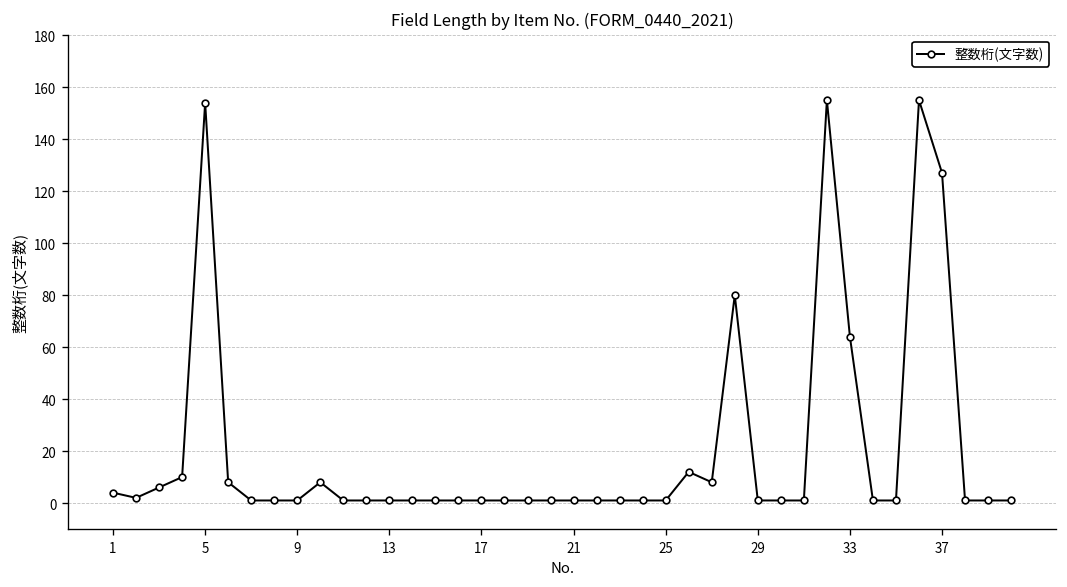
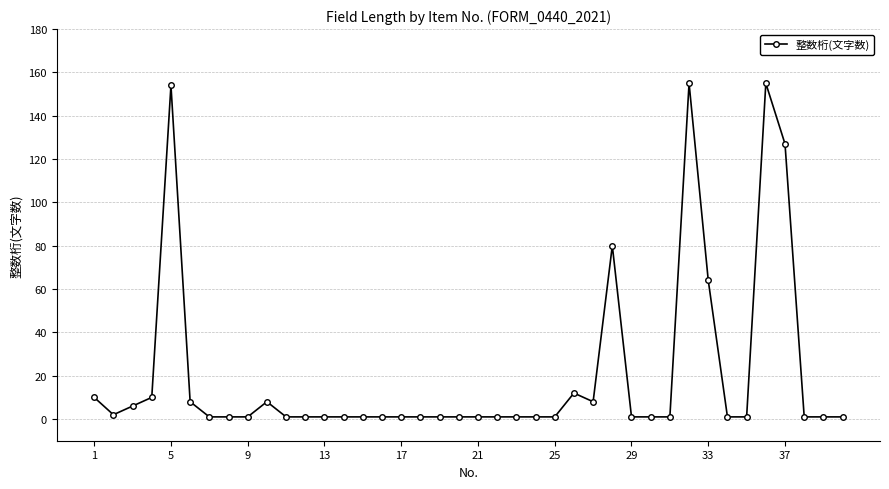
  {
-   "1": 4,
+   "1": 10,
    "5": 154,
    "9": 1,
    "13": 1,
    "17": 1,
    "21": 1,
    "25": 1,
    "29": 1,
    "33": 64,
    "37": 127
  }
